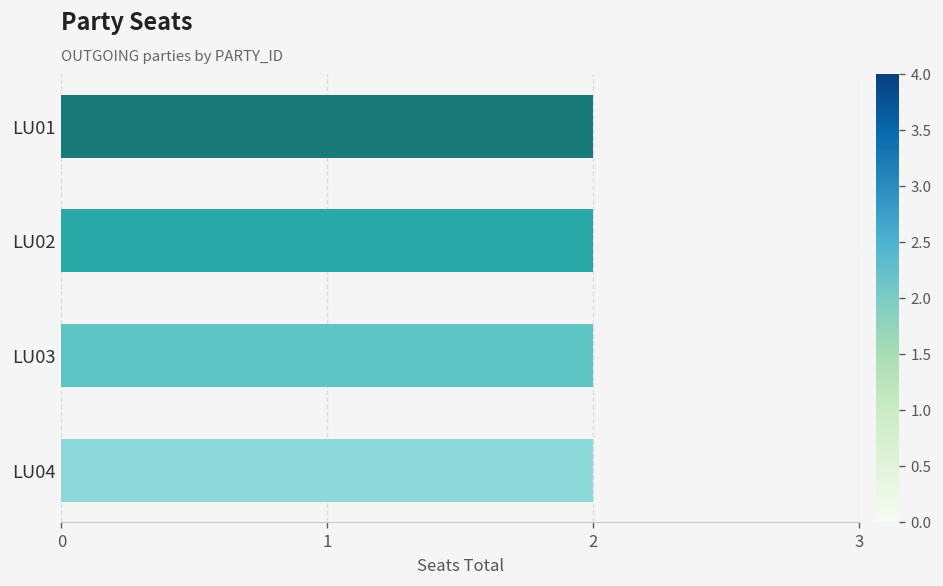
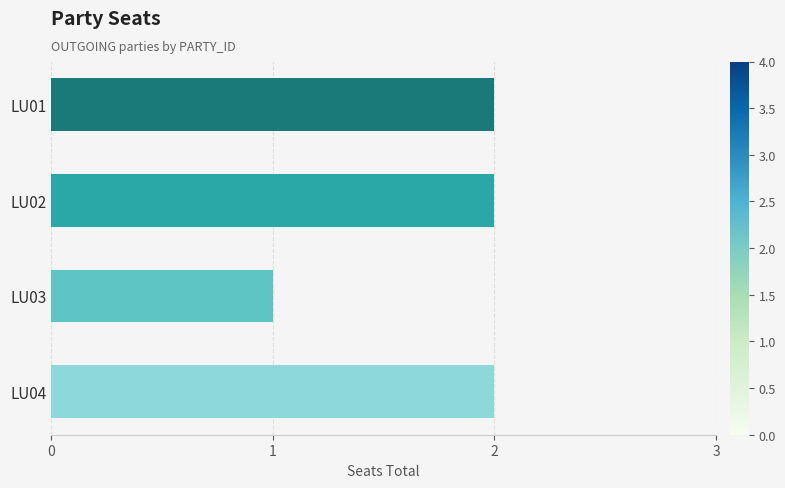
  {
    "LU01": 2,
    "LU02": 2,
-   "LU03": 2,
+   "LU03": 1,
    "LU04": 2
  }
